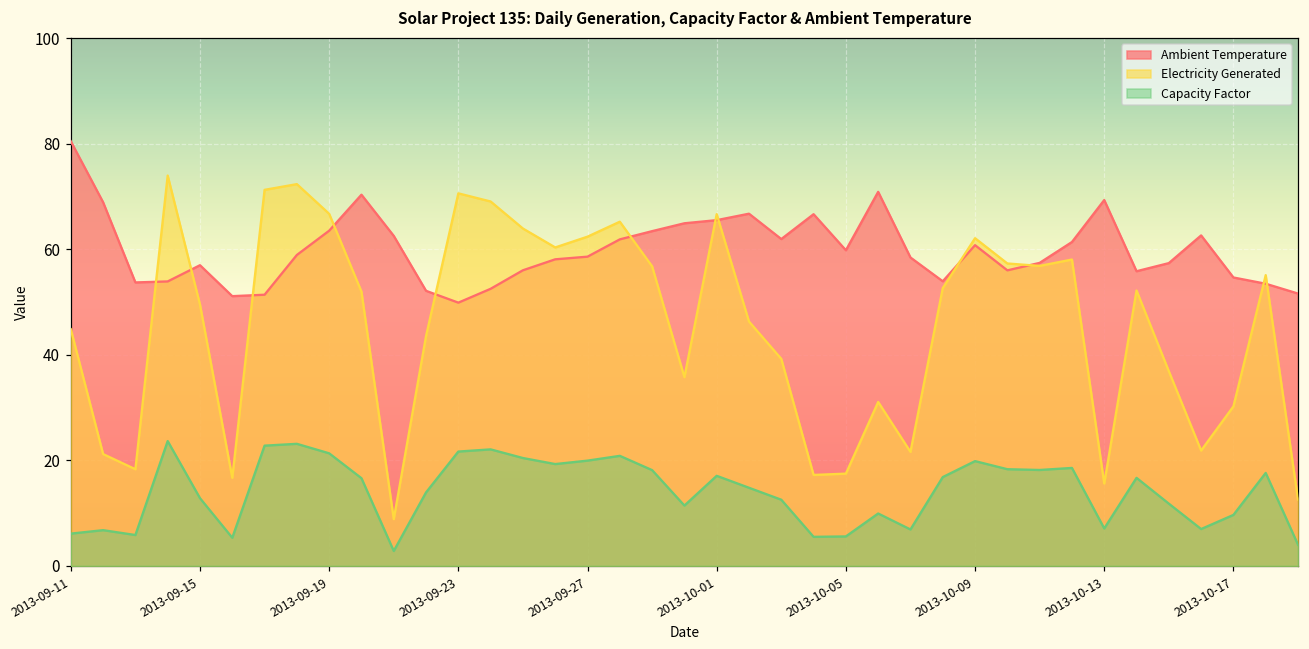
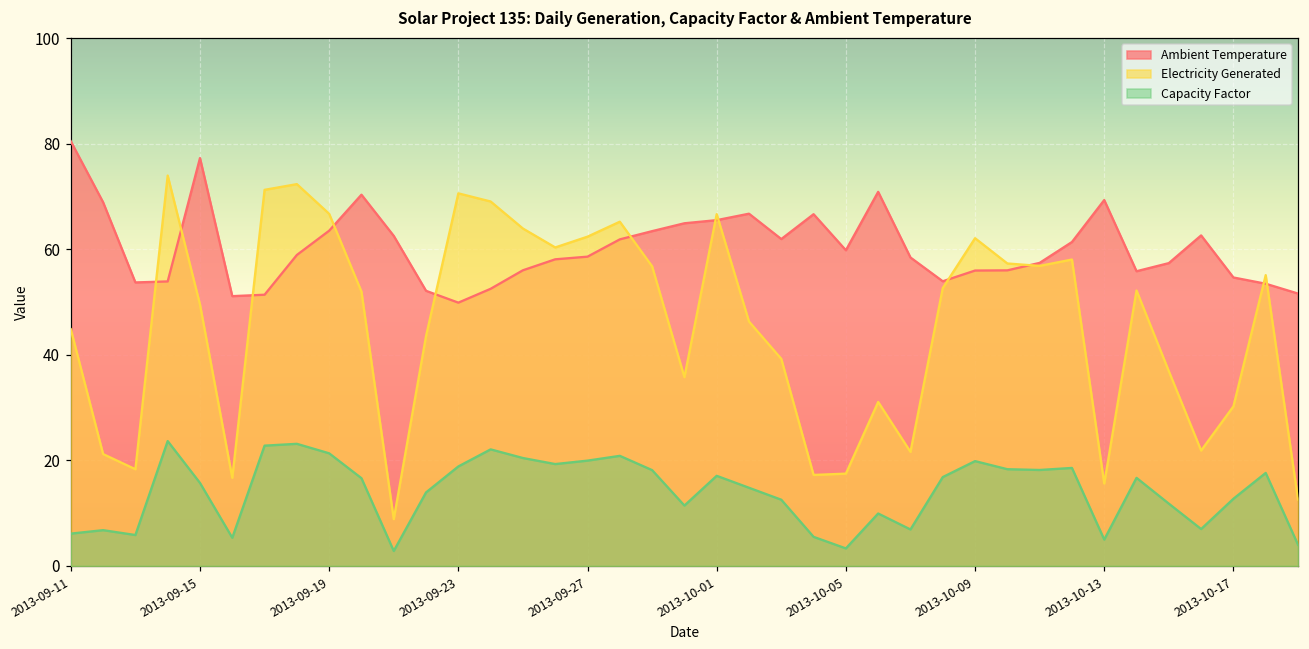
  {
    "Ambient Temperature": {
      "2013-09-11": 80,
-     "2013-09-15": 57,
+     "2013-09-15": 77,
      "2013-09-19": 64,
      "2013-09-23": 50,
      "2013-09-27": 59,
      "2013-10-01": 66,
      "2013-10-05": 60,
-     "2013-10-09": 61,
+     "2013-10-09": 56,
      "2013-10-13": 69,
      "2013-10-17": 55
    },
    "Electricity Generated": {
      "2013-09-11": 45,
      "2013-09-15": 50,
      "2013-09-19": 67,
      "2013-09-23": 71,
      "2013-09-27": 62,
      "2013-10-01": 67,
      "2013-10-05": 18,
      "2013-10-09": 62,
      "2013-10-13": 16,
      "2013-10-17": 30
    },
    "Capacity Factor": {
      "2013-09-11": 6,
-     "2013-09-15": 13,
+     "2013-09-15": 16,
      "2013-09-19": 21,
-     "2013-09-23": 22,
+     "2013-09-23": 19,
      "2013-09-27": 20,
      "2013-10-01": 17,
-     "2013-10-05": 6,
+     "2013-10-05": 3,
      "2013-10-09": 20,
-     "2013-10-13": 7,
-     "2013-10-17": 10
+     "2013-10-13": 5,
+     "2013-10-17": 13
    }
  }
